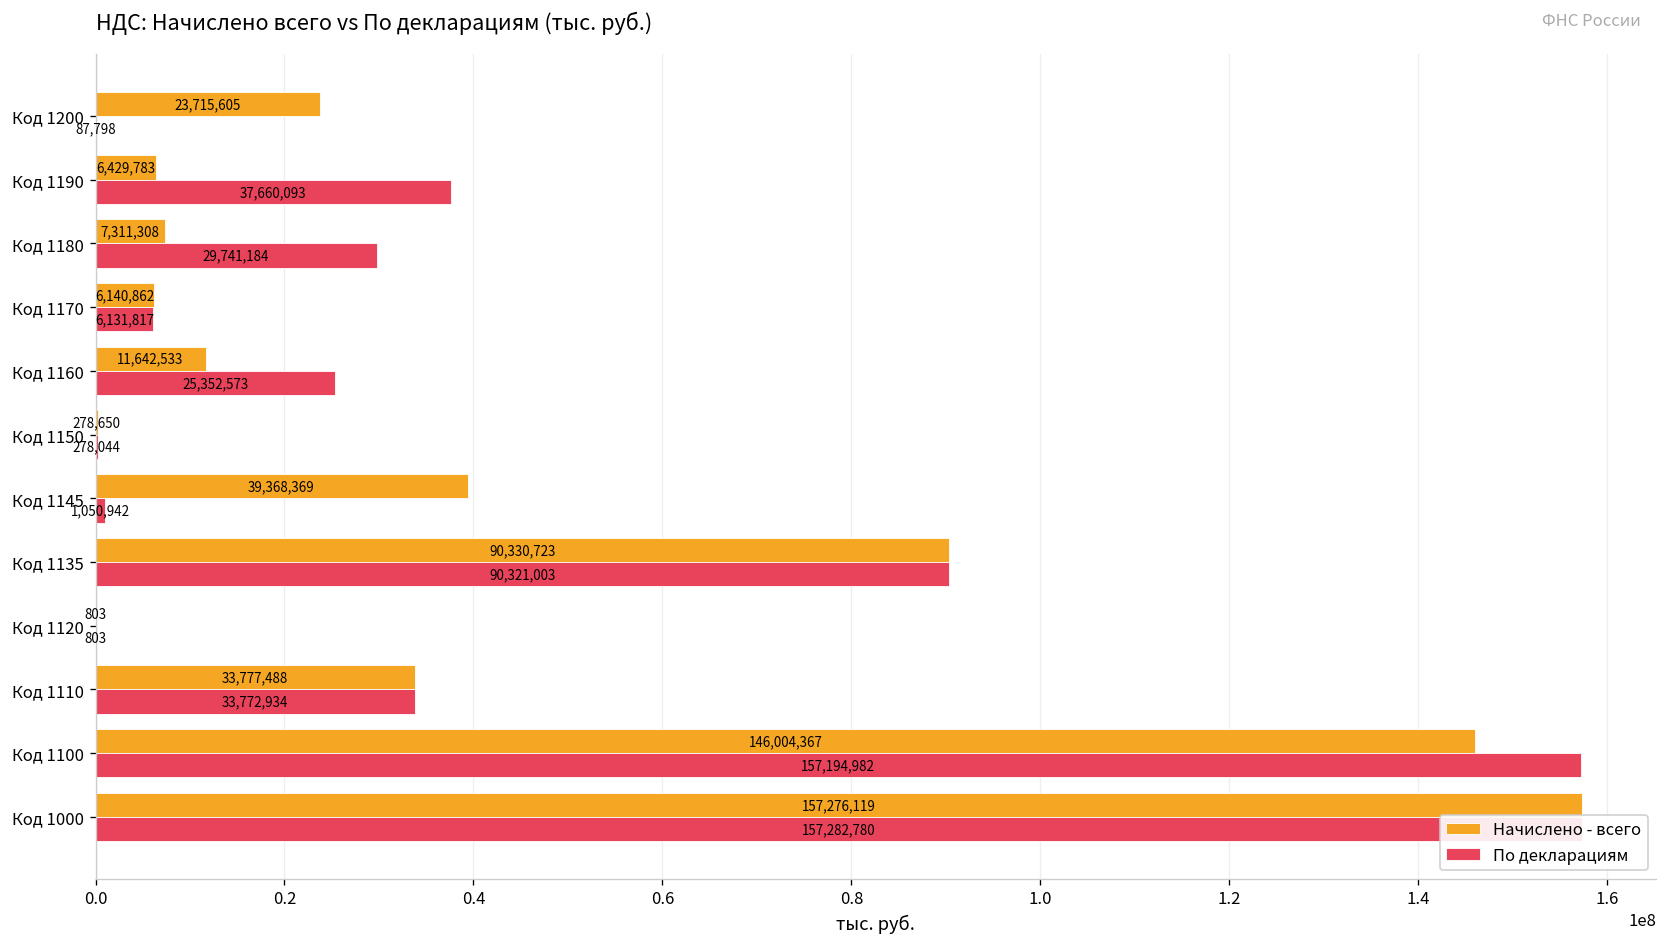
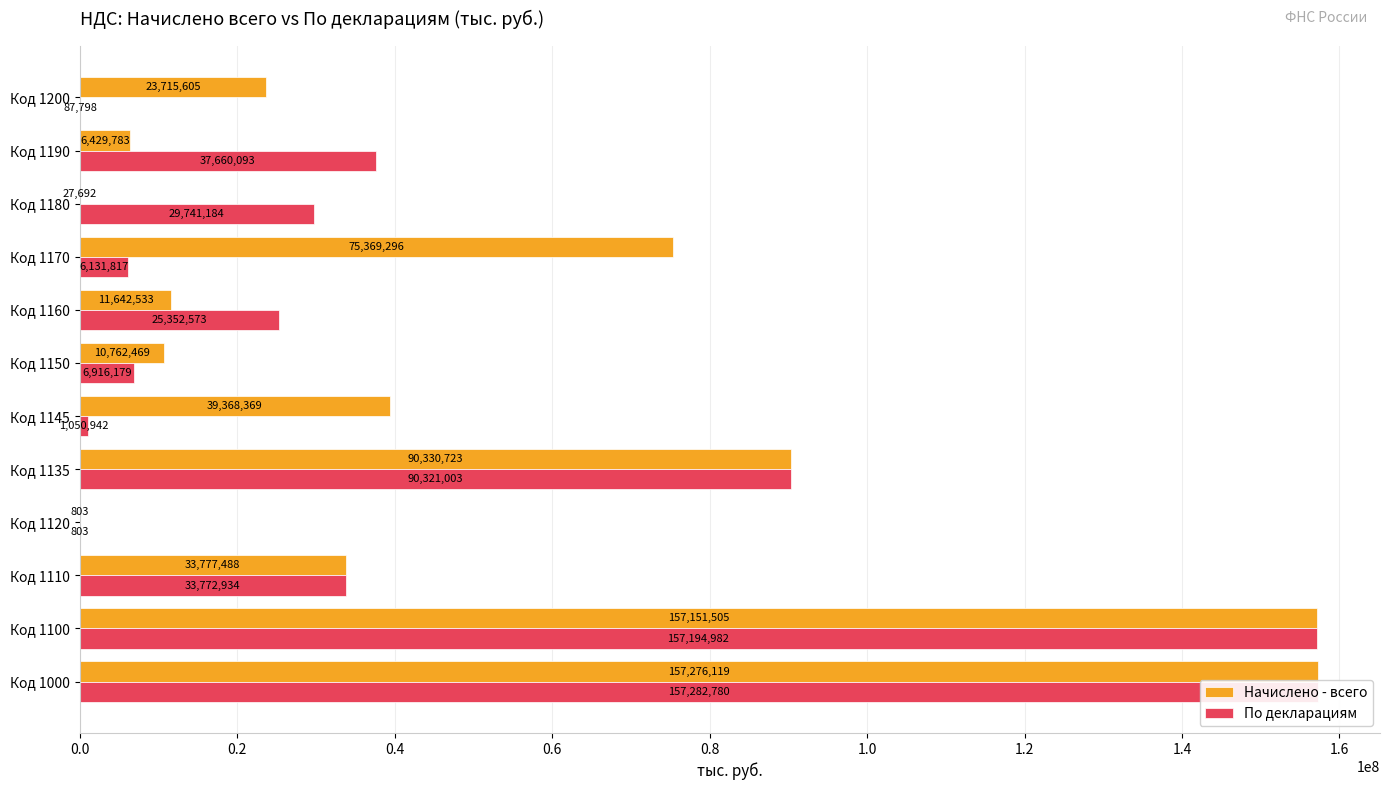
  {
    "Начислено - всего": {
      "Код 1200": "23,715,605",
      "Код 1190": "6,429,783",
-     "Код 1180": "7,311,308",
-     "Код 1170": "6,140,862",
+     "Код 1180": "27,692",
+     "Код 1170": "75,369,296",
      "Код 1160": "11,642,533",
-     "Код 1150": "278,650",
+     "Код 1150": "10,762,469",
      "Код 1145": "39,368,369",
      "Код 1135": "90,330,723",
      "Код 1120": "803",
      "Код 1110": "33,777,488",
-     "Код 1100": "146,004,367",
+     "Код 1100": "157,151,505",
      "Код 1000": "157,276,119"
    },
    "По декларациям": {
      "Код 1200": "87,798",
      "Код 1190": "37,660,093",
      "Код 1180": "29,741,184",
      "Код 1170": "6,131,817",
      "Код 1160": "25,352,573",
-     "Код 1150": "278,044",
+     "Код 1150": "6,916,179",
      "Код 1145": "1,050,942",
      "Код 1135": "90,321,003",
      "Код 1120": "803",
      "Код 1110": "33,772,934",
      "Код 1100": "157,194,982"
    }
  }
